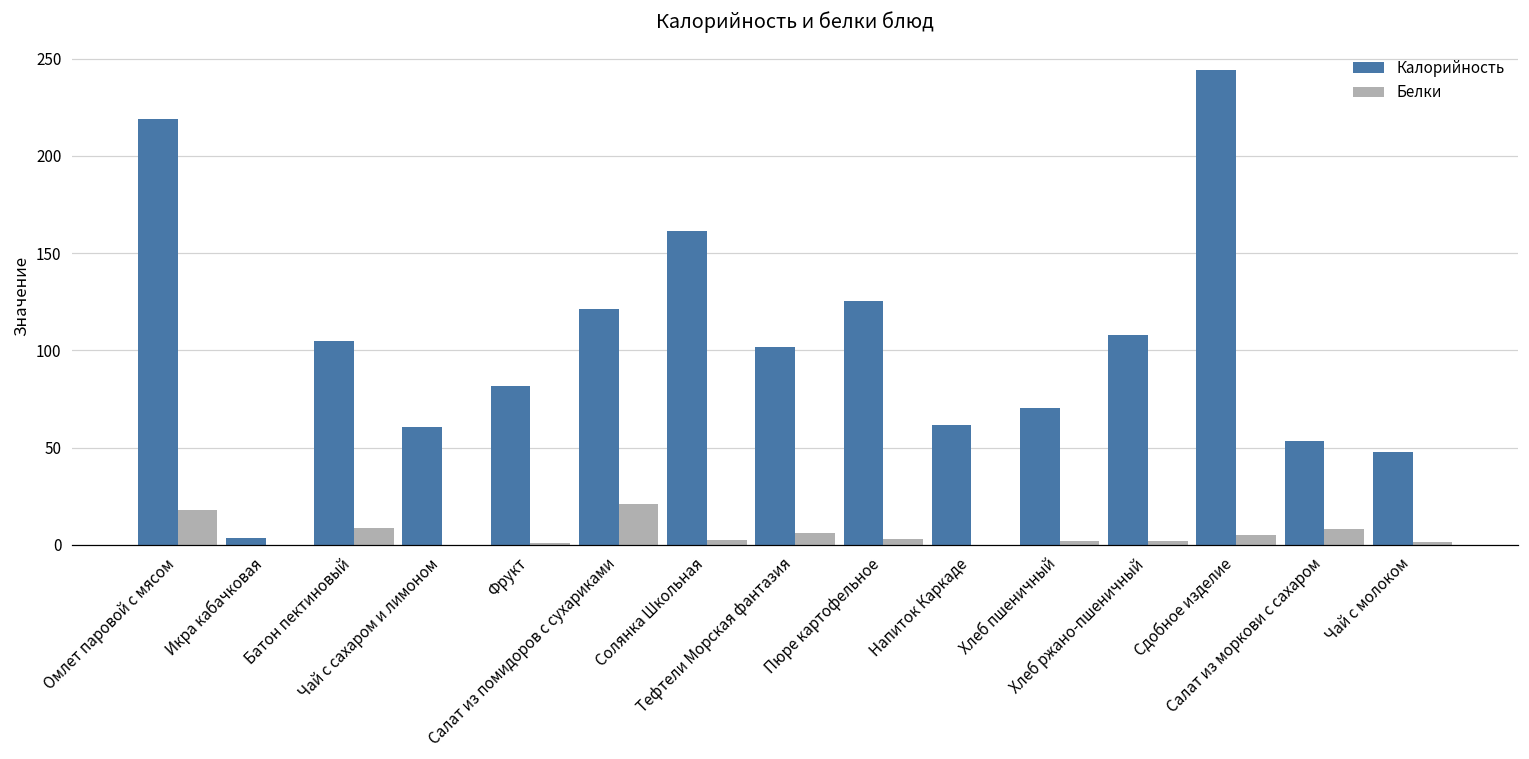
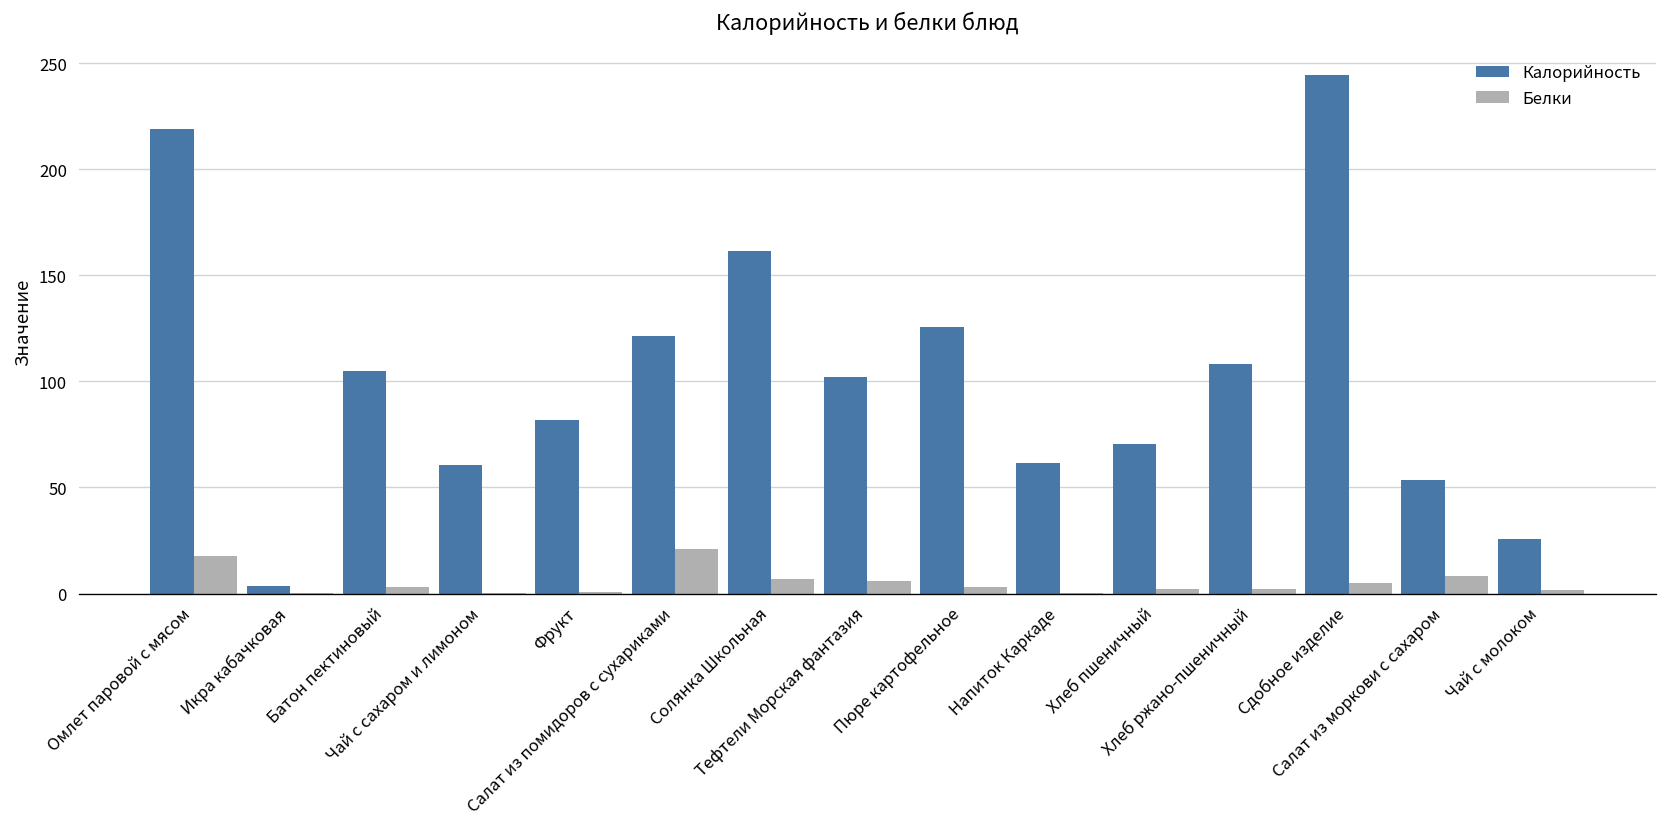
  {
    "Калорийность": {
      "Омлет паровой с мясом": 219,
      "Икра кабачковая": 3,
      "Батон пектиновый": 105,
      "Чай с сахаром и лимоном": 61,
      "Фрукт": 82,
      "Салат из помидоров с сухариками": 121,
      "Солянка Школьная": 161,
      "Тефтели Морская фантазия": 102,
      "Пюре картофельное": 126,
      "Напиток Каркаде": 62,
      "Хлеб пшеничный": 70,
      "Хлеб ржано-пшеничный": 108,
      "Сдобное изделие": 244,
      "Салат из моркови с сахаром": 54,
-     "Чай с молоком": 48
+     "Чай с молоком": 26
    },
    "Белки": {
      "Омлет паровой с мясом": 18,
-     "Батон пектиновый": 9,
+     "Батон пектиновый": 3,
      "Салат из помидоров с сухариками": 21,
-     "Солянка Школьная": 2,
+     "Солянка Школьная": 7,
      "Тефтели Морская фантазия": 6,
      "Пюре картофельное": 3,
      "Хлеб пшеничный": 2,
      "Хлеб ржано-пшеничный": 2,
      "Сдобное изделие": 5,
      "Салат из моркови с сахаром": 8,
      "Чай с молоком": 2
    }
  }
